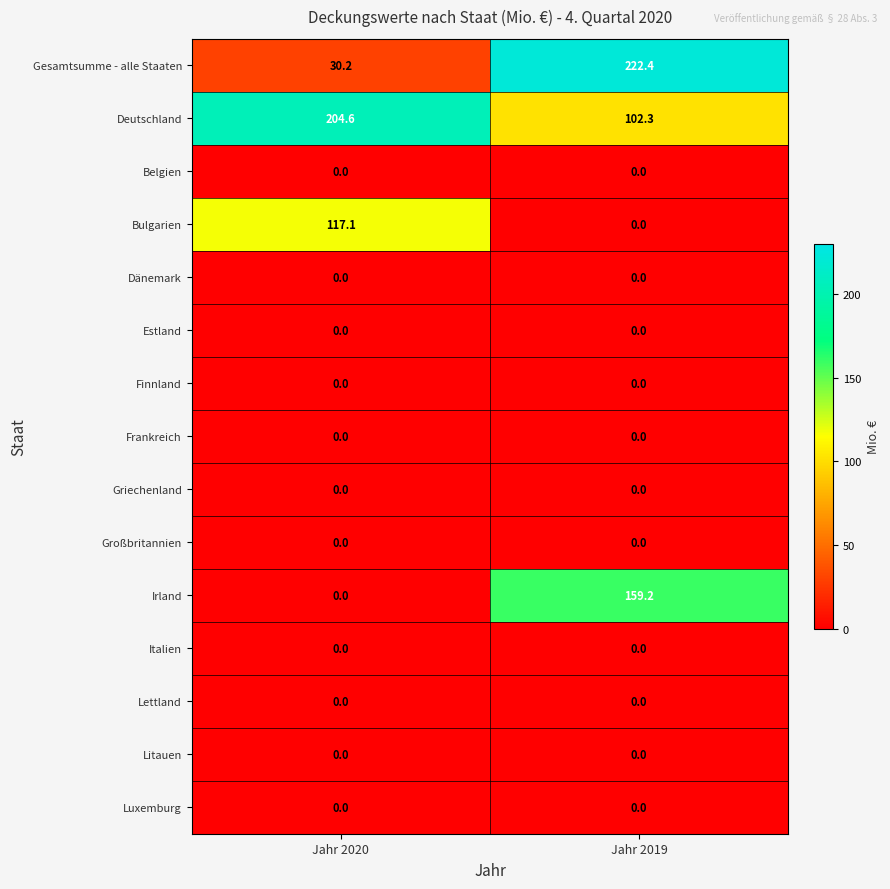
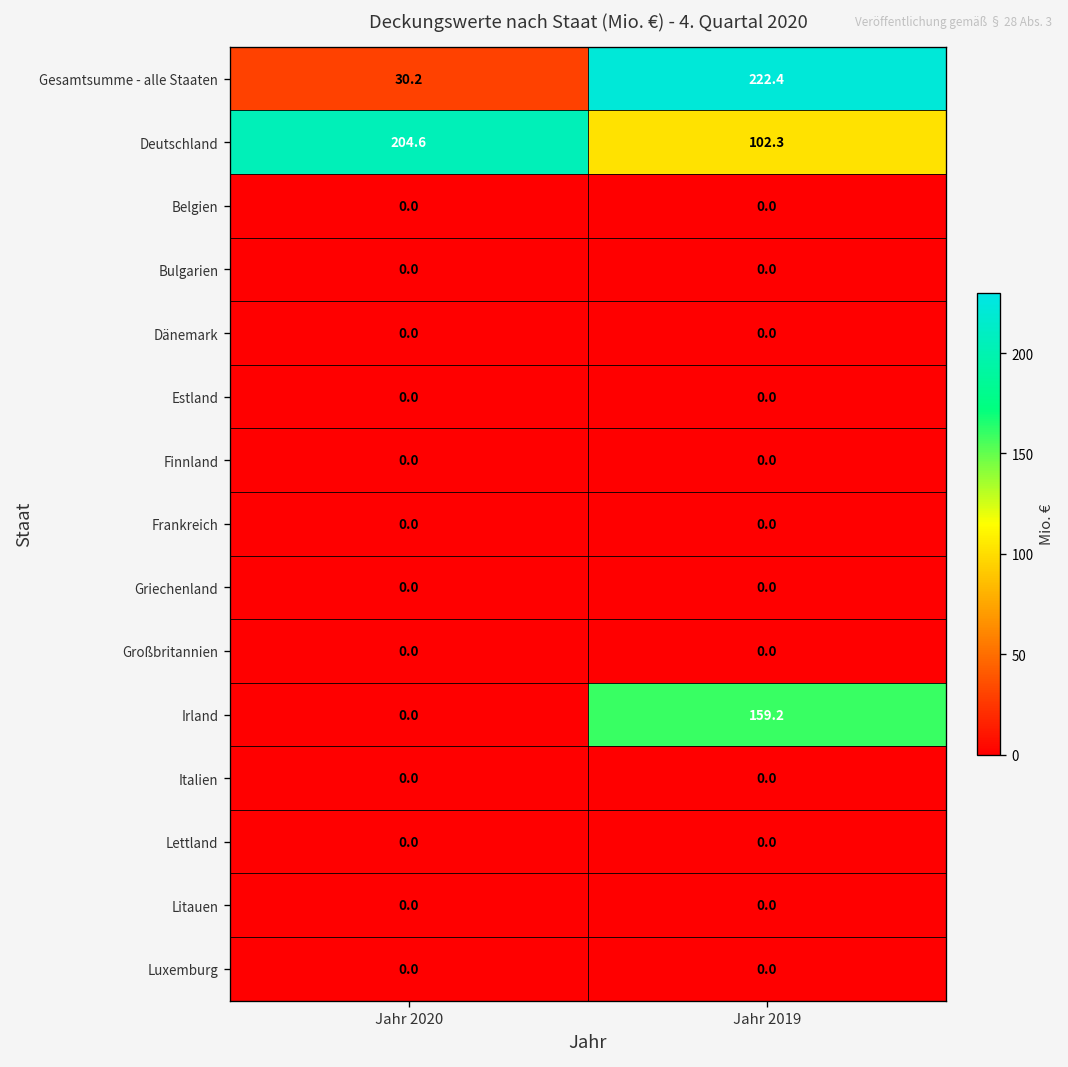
  {
    "Gesamtsumme - alle Staaten": {
      "Jahr 2020": 30.2,
      "Jahr 2019": 222.4
    },
    "Deutschland": {
      "Jahr 2020": 204.6,
      "Jahr 2019": 102.3
    },
    "Belgien": {
      "Jahr 2020": 0.0,
      "Jahr 2019": 0.0
    },
    "Bulgarien": {
-     "Jahr 2020": 117.1,
+     "Jahr 2020": 0.0,
      "Jahr 2019": 0.0
    },
    "Dänemark": {
      "Jahr 2020": 0.0,
      "Jahr 2019": 0.0
    },
    "Estland": {
      "Jahr 2020": 0.0,
      "Jahr 2019": 0.0
    },
    "Finnland": {
      "Jahr 2020": 0.0,
      "Jahr 2019": 0.0
    },
    "Frankreich": {
      "Jahr 2020": 0.0,
      "Jahr 2019": 0.0
    },
    "Griechenland": {
      "Jahr 2020": 0.0,
      "Jahr 2019": 0.0
    },
    "Großbritannien": {
      "Jahr 2020": 0.0,
      "Jahr 2019": 0.0
    },
    "Irland": {
      "Jahr 2020": 0.0,
      "Jahr 2019": 159.2
    },
    "Italien": {
      "Jahr 2020": 0.0,
      "Jahr 2019": 0.0
    },
    "Lettland": {
      "Jahr 2020": 0.0,
      "Jahr 2019": 0.0
    },
    "Litauen": {
      "Jahr 2020": 0.0,
      "Jahr 2019": 0.0
    },
    "Luxemburg": {
      "Jahr 2020": 0.0,
      "Jahr 2019": 0.0
    }
  }
